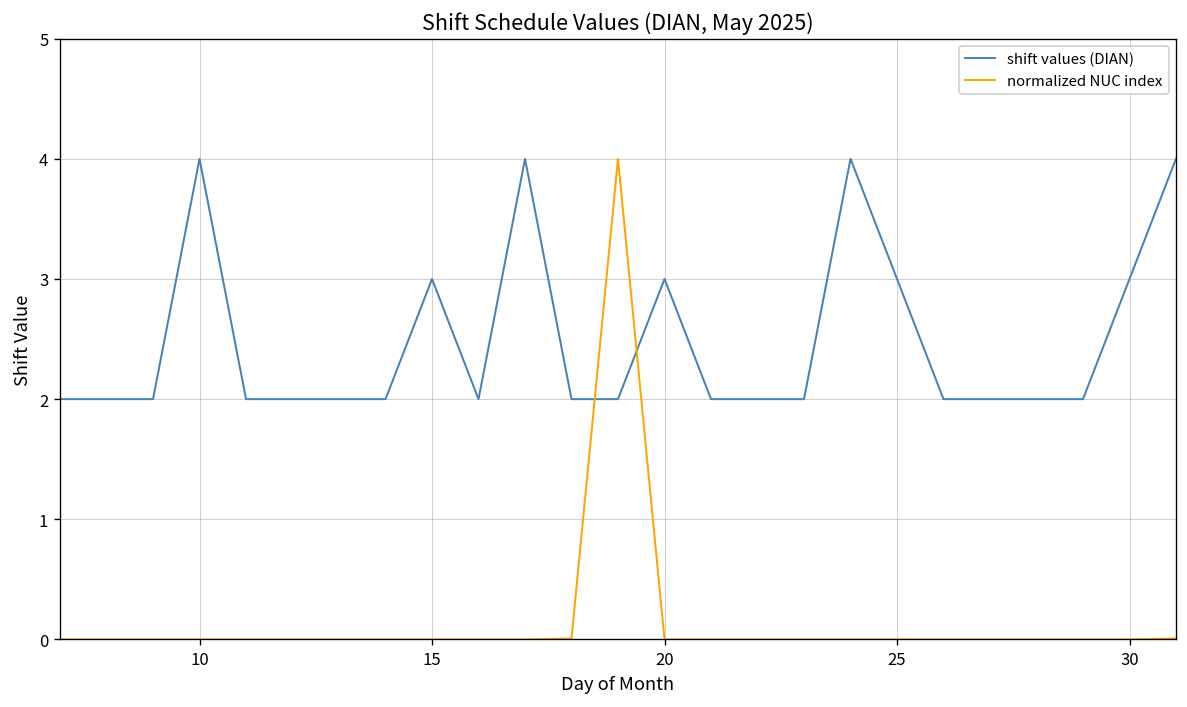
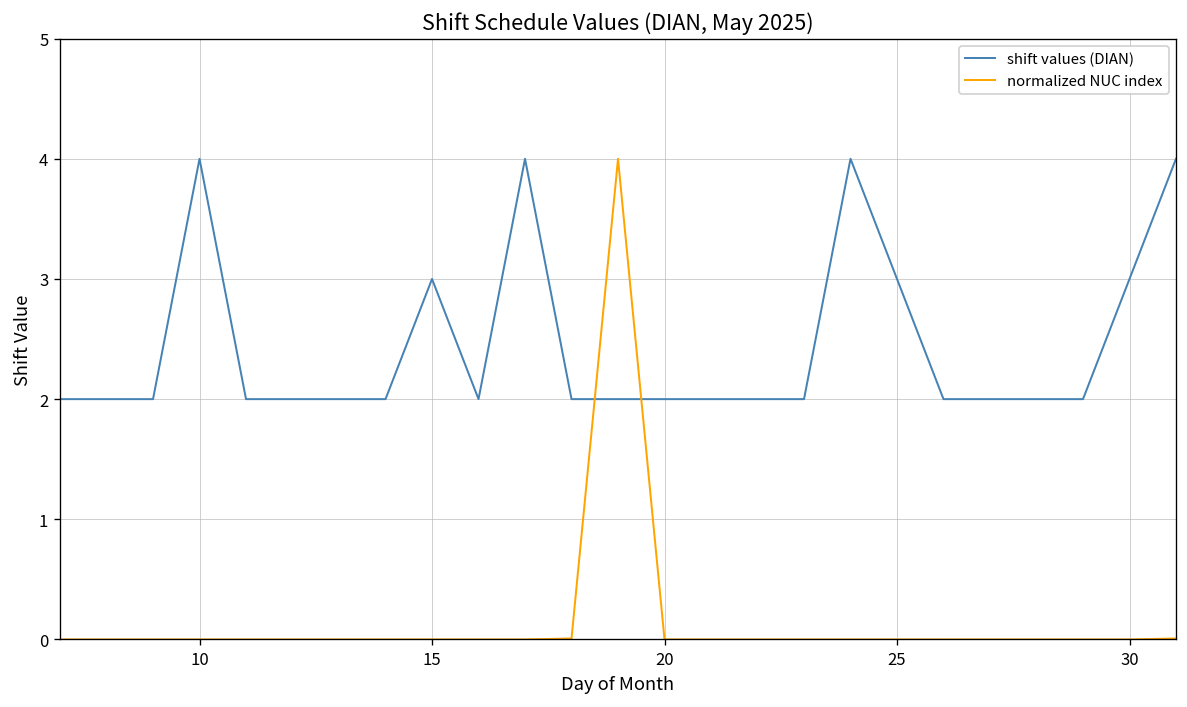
  {
    "shift values (DIAN)": {
      "10": 4,
      "15": 3,
-     "20": 3,
+     "20": 2,
      "25": 3,
      "30": 3
    },
    "normalized NUC index": {
      "10": 0,
      "15": 0,
      "20": 0,
      "25": 0,
      "30": 0
    }
  }
